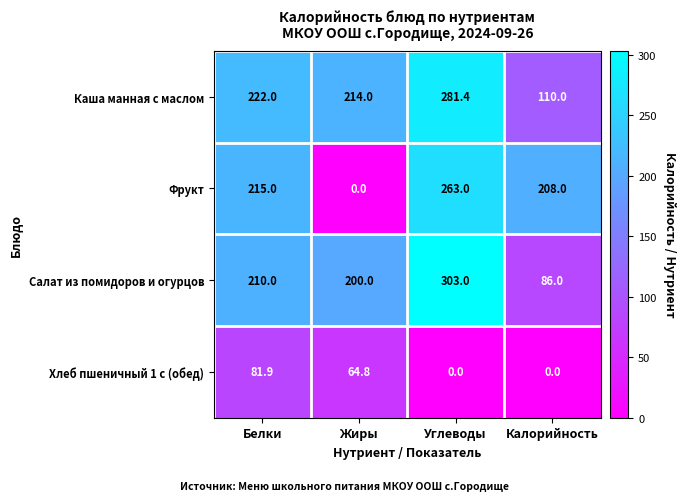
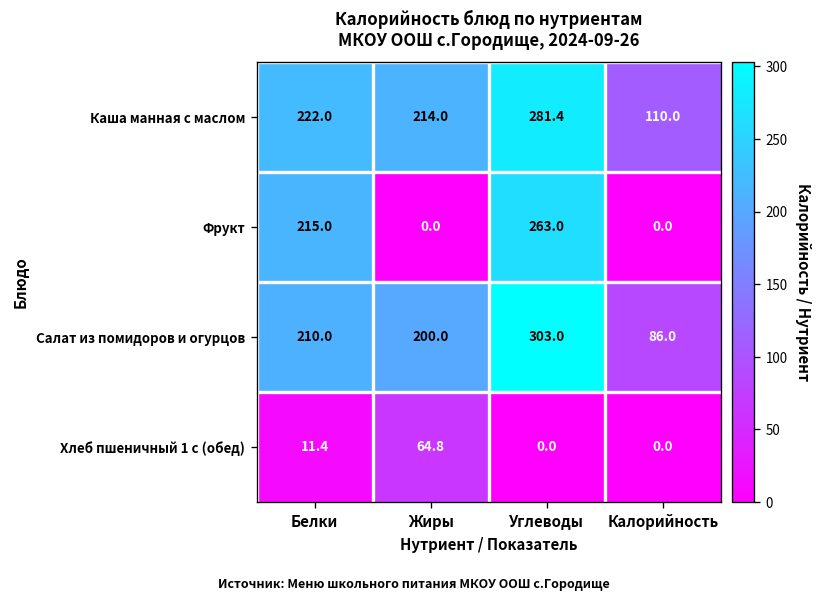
  {
    "Каша манная с маслом": {
      "Белки": 222.0,
      "Жиры": 214.0,
      "Углеводы": 281.4,
      "Калорийность": 110.0
    },
    "Фрукт": {
      "Белки": 215.0,
      "Жиры": 0.0,
      "Углеводы": 263.0,
-     "Калорийность": 208.0
+     "Калорийность": 0.0
    },
    "Салат из помидоров и огурцов": {
      "Белки": 210.0,
      "Жиры": 200.0,
      "Углеводы": 303.0,
      "Калорийность": 86.0
    },
    "Хлеб пшеничный 1 с (обед)": {
-     "Белки": 81.9,
+     "Белки": 11.4,
      "Жиры": 64.8,
      "Углеводы": 0.0,
      "Калорийность": 0.0
    }
  }
